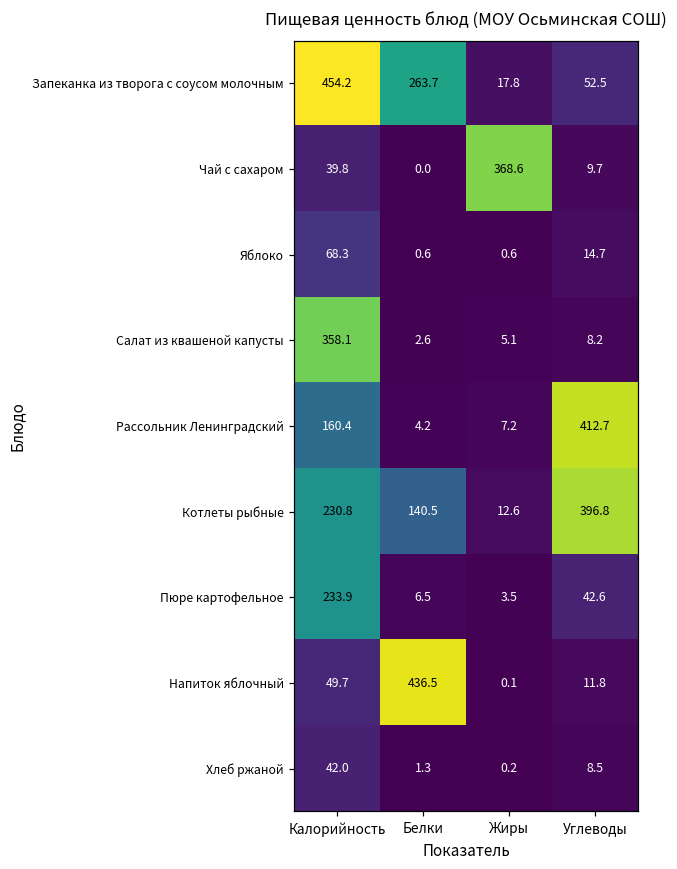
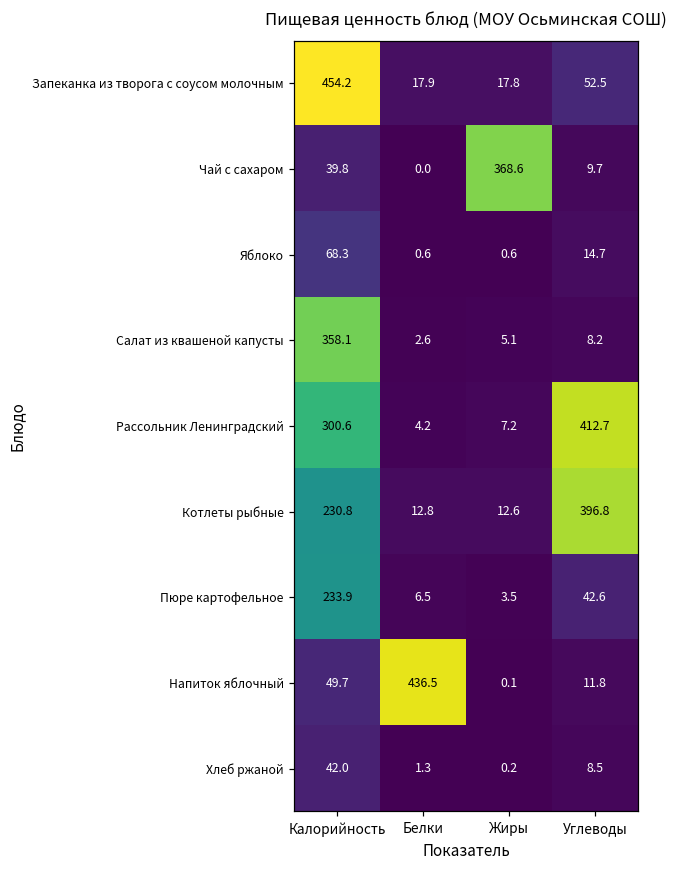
  {
    "Запеканка из творога с соусом молочным": {
      "Калорийность": 454.2,
-     "Белки": 263.7,
+     "Белки": 17.9,
      "Жиры": 17.8,
      "Углеводы": 52.5
    },
    "Чай с сахаром": {
      "Калорийность": 39.8,
      "Белки": 0.0,
      "Жиры": 368.6,
      "Углеводы": 9.7
    },
    "Яблоко": {
      "Калорийность": 68.3,
      "Белки": 0.6,
      "Жиры": 0.6,
      "Углеводы": 14.7
    },
    "Салат из квашеной капусты": {
      "Калорийность": 358.1,
      "Белки": 2.6,
      "Жиры": 5.1,
      "Углеводы": 8.2
    },
    "Рассольник Ленинградский": {
-     "Калорийность": 160.4,
+     "Калорийность": 300.6,
      "Белки": 4.2,
      "Жиры": 7.2,
      "Углеводы": 412.7
    },
    "Котлеты рыбные": {
      "Калорийность": 230.8,
-     "Белки": 140.5,
+     "Белки": 12.8,
      "Жиры": 12.6,
      "Углеводы": 396.8
    },
    "Пюре картофельное": {
      "Калорийность": 233.9,
      "Белки": 6.5,
      "Жиры": 3.5,
      "Углеводы": 42.6
    },
    "Напиток яблочный": {
      "Калорийность": 49.7,
      "Белки": 436.5,
      "Жиры": 0.1,
      "Углеводы": 11.8
    },
    "Хлеб ржаной": {
      "Калорийность": 42.0,
      "Белки": 1.3,
      "Жиры": 0.2,
      "Углеводы": 8.5
    }
  }
